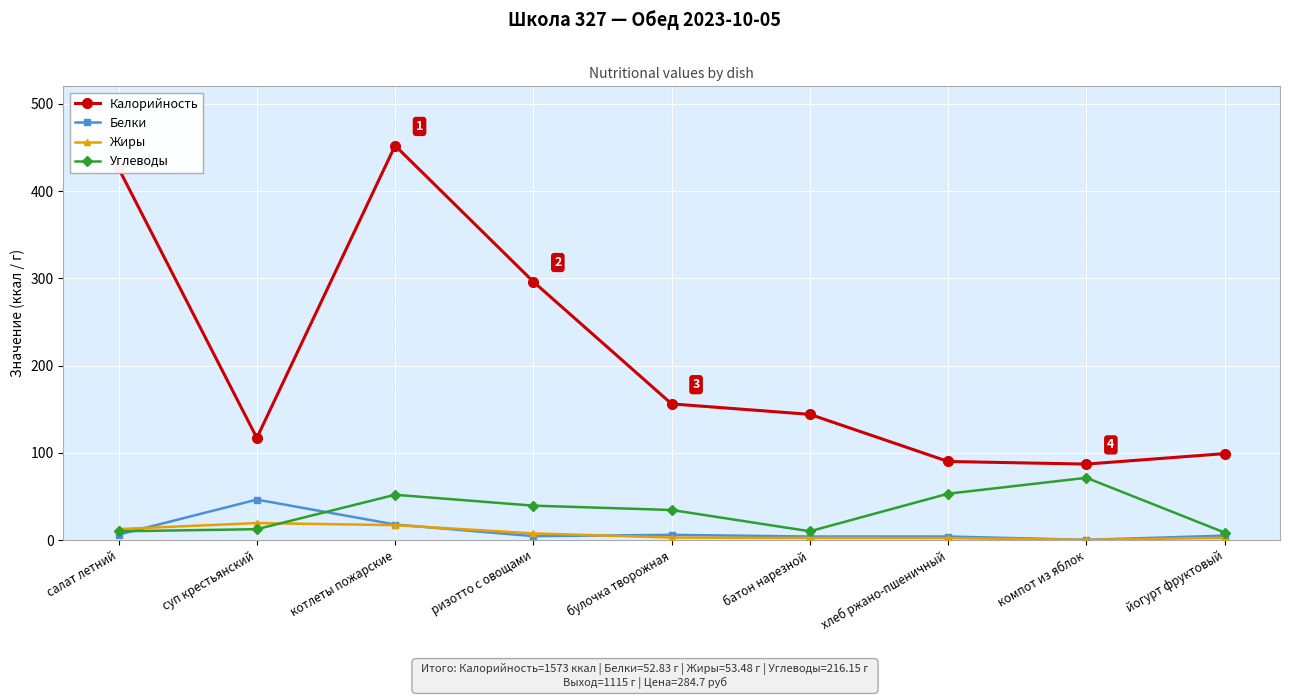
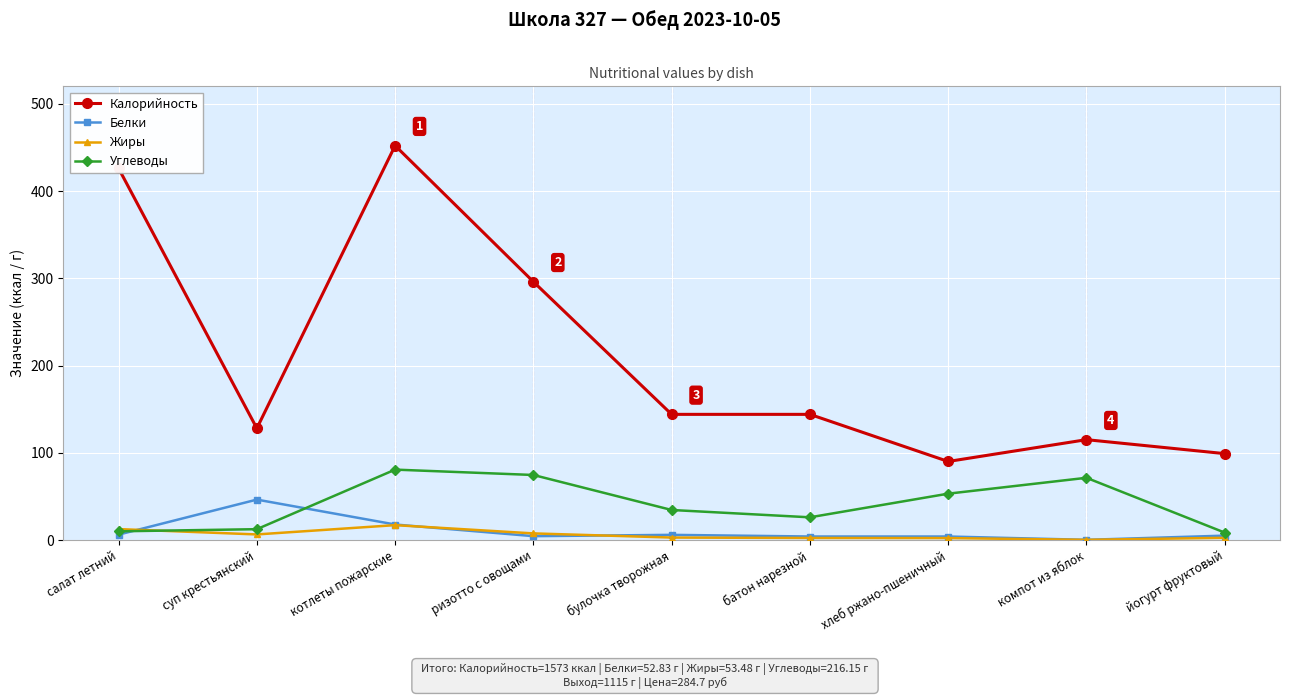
  {
    "Калорийность": {
-     "суп крестьянский": 120,
-     "булочка творожная": 160,
+     "суп крестьянский": 130,
+     "булочка творожная": 140,
      "батон нарезной": 140,
      "хлеб ржано-пшеничный": 90,
-     "компот из яблок": 90,
+     "компот из яблок": 120,
      "йогурт фруктовый": 100
    },
    "Белки": {
      "салат летний": 10,
      "суп крестьянский": 50,
      "ризотто с овощами": 0,
      "булочка творожная": 10
    },
    "Жиры": {
-     "суп крестьянский": 20,
+     "суп крестьянский": 10,
      "ризотто с овощами": 10,
      "булочка творожная": 0
    },
    "Углеводы": {
      "суп крестьянский": 10,
-     "котлеты пожарские": 50,
-     "ризотто с овощами": 40,
+     "котлеты пожарские": 80,
+     "ризотто с овощами": 70,
      "булочка творожная": 30,
-     "батон нарезной": 10,
+     "батон нарезной": 30,
      "хлеб ржано-пшеничный": 50,
      "компот из яблок": 70,
      "йогурт фруктовый": 10
    }
  }
